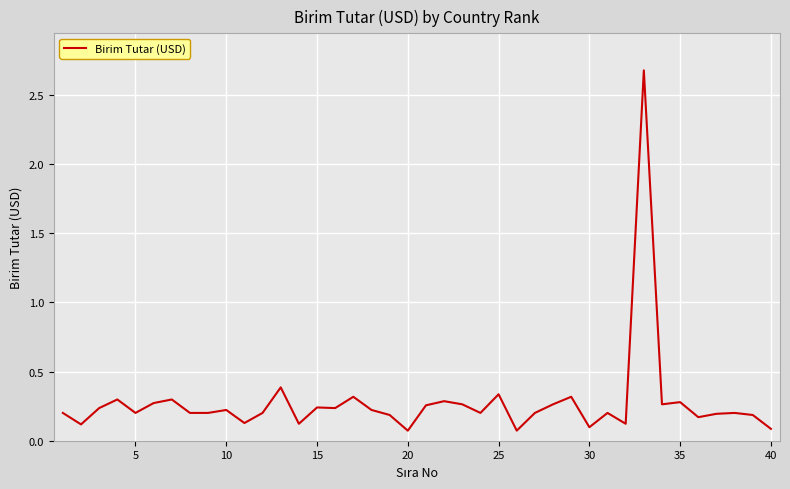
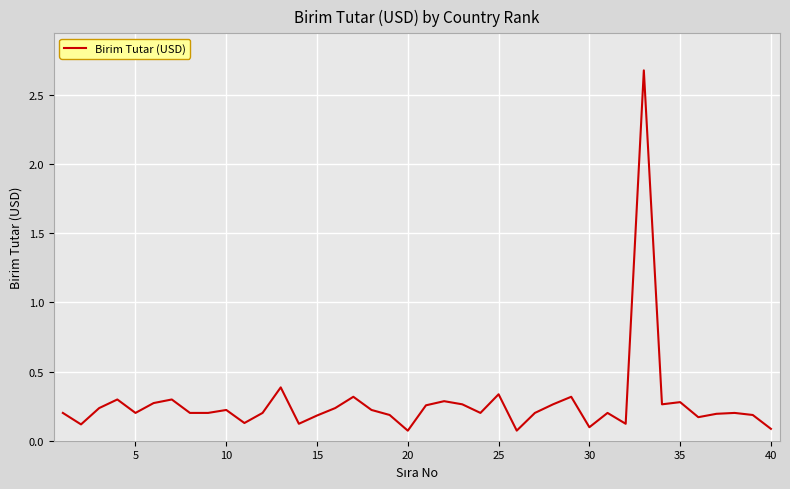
  {
    "5": 0.20,
    "10": 0.22,
-   "15": 0.24,
+   "15": 0.18,
    "20": 0.07,
    "25": 0.34,
    "30": 0.10,
    "35": 0.28,
    "40": 0.09
  }
